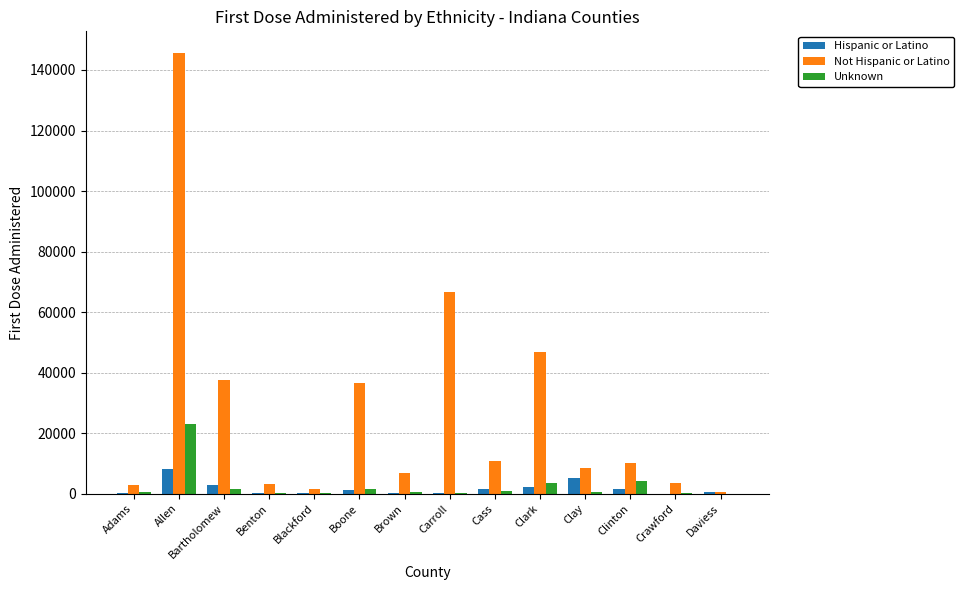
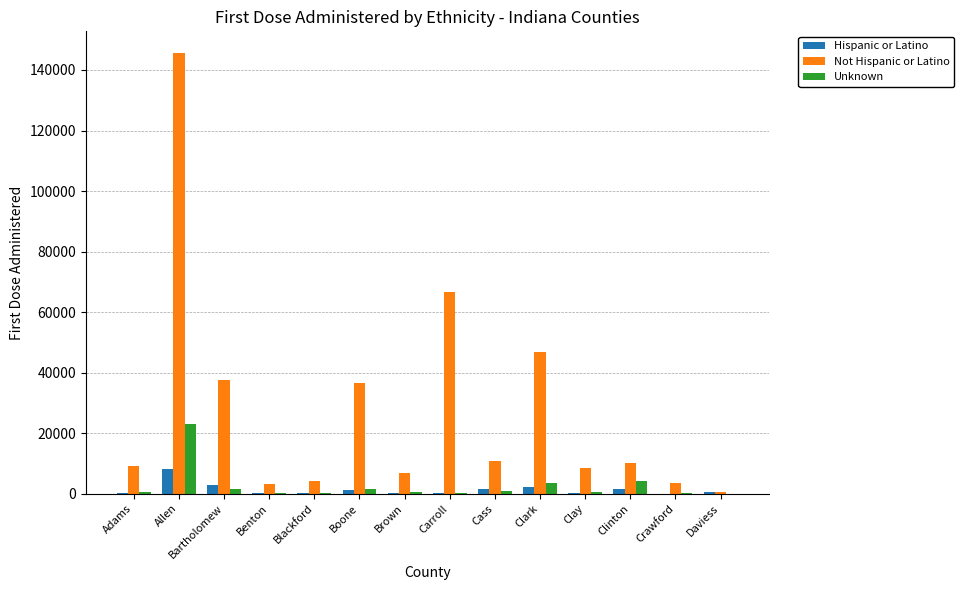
  {
    "Hispanic or Latino": {
      "Allen": 8000,
      "Bartholomew": 3000,
      "Boone": 1000,
      "Cass": 2000,
      "Clark": 2000,
-     "Clay": 5000,
+     "Clay": 0,
      "Clinton": 2000
    },
    "Not Hispanic or Latino": {
-     "Adams": 3000,
+     "Adams": 9000,
      "Allen": 146000,
      "Bartholomew": 37000,
      "Benton": 3000,
-     "Blackford": 2000,
+     "Blackford": 4000,
      "Boone": 36000,
      "Brown": 7000,
      "Carroll": 67000,
      "Cass": 11000,
      "Clark": 47000,
      "Clay": 8000,
      "Clinton": 10000,
      "Crawford": 4000
    },
    "Unknown": {
      "Allen": 23000,
      "Bartholomew": 2000,
      "Boone": 1000,
      "Clark": 4000,
      "Clinton": 4000,
      "Daviess": 0
    }
  }
